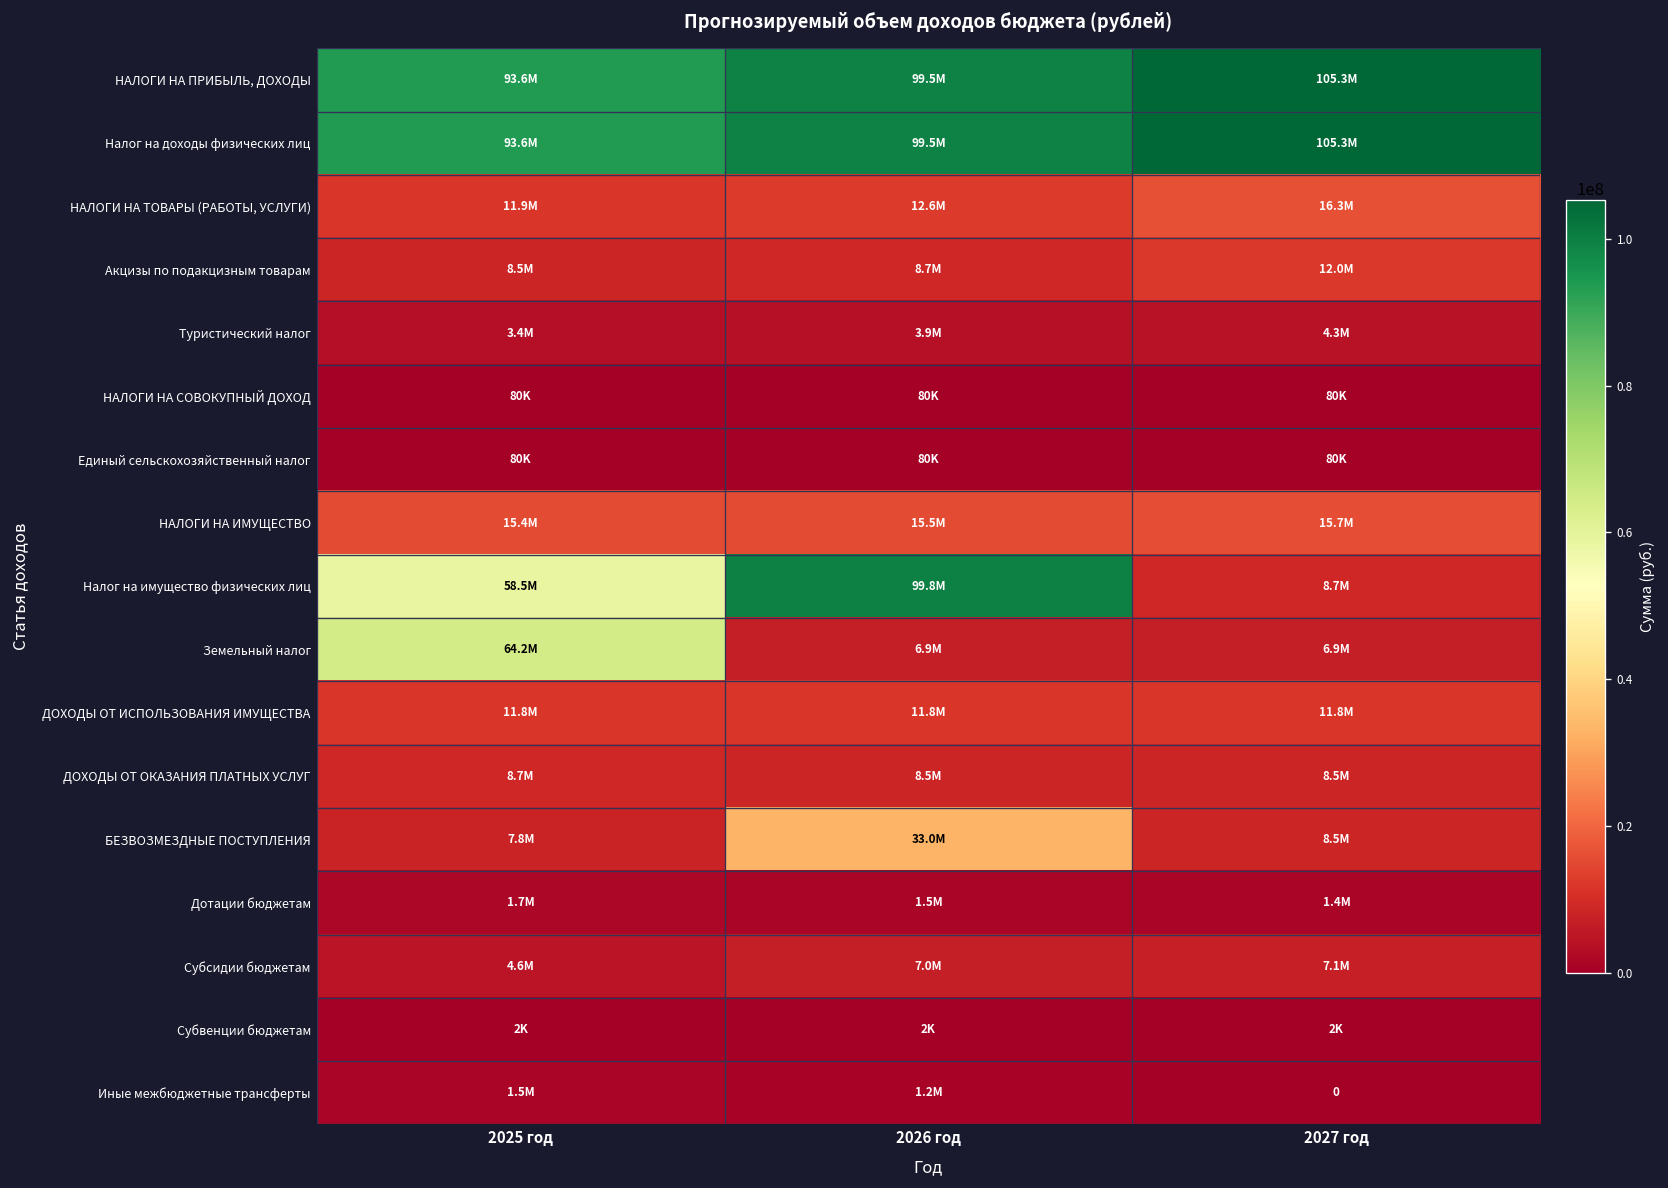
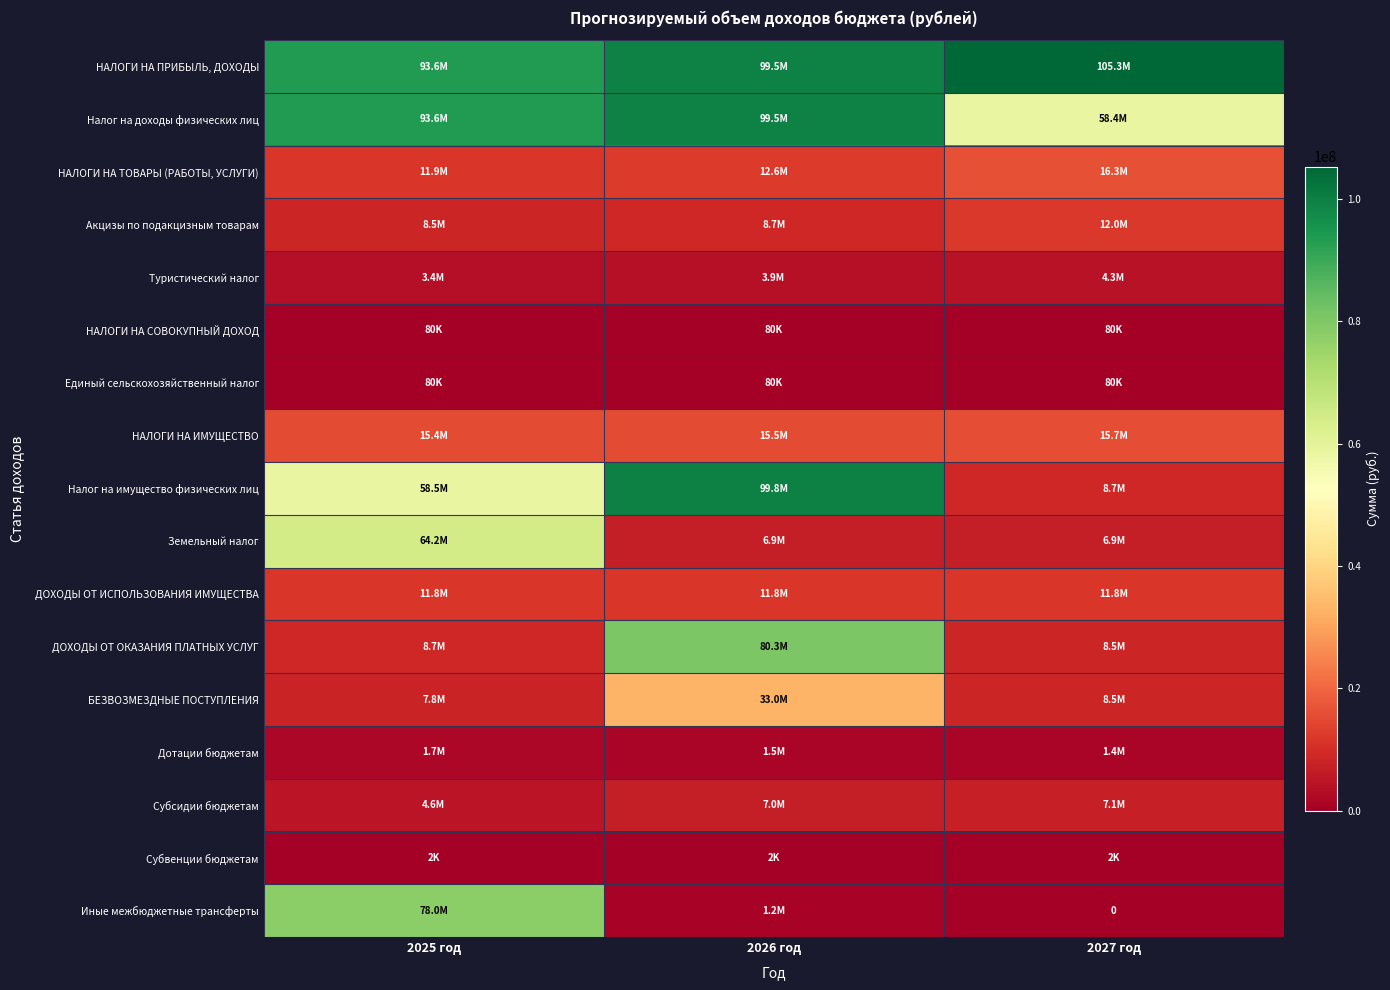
  {
    "НАЛОГИ НА ПРИБЫЛЬ, ДОХОДЫ": {
      "2025 год": "93.6M",
      "2026 год": "99.5M",
      "2027 год": "105.3M"
    },
    "Налог на доходы физических лиц": {
      "2025 год": "93.6M",
      "2026 год": "99.5M",
-     "2027 год": "105.3M"
+     "2027 год": "58.4M"
    },
    "НАЛОГИ НА ТОВАРЫ (РАБОТЫ, УСЛУГИ)": {
      "2025 год": "11.9M",
      "2026 год": "12.6M",
      "2027 год": "16.3M"
    },
    "Акцизы по подакцизным товарам": {
      "2025 год": "8.5M",
      "2026 год": "8.7M",
      "2027 год": "12.0M"
    },
    "Туристический налог": {
      "2025 год": "3.4M",
      "2026 год": "3.9M",
      "2027 год": "4.3M"
    },
    "НАЛОГИ НА СОВОКУПНЫЙ ДОХОД": {
      "2025 год": "80K",
      "2026 год": "80K",
      "2027 год": "80K"
    },
    "Единый сельскохозяйственный налог": {
      "2025 год": "80K",
      "2026 год": "80K",
      "2027 год": "80K"
    },
    "НАЛОГИ НА ИМУЩЕСТВО": {
      "2025 год": "15.4M",
      "2026 год": "15.5M",
      "2027 год": "15.7M"
    },
    "Налог на имущество физических лиц": {
      "2025 год": "58.5M",
      "2026 год": "99.8M",
      "2027 год": "8.7M"
    },
    "Земельный налог": {
      "2025 год": "64.2M",
      "2026 год": "6.9M",
      "2027 год": "6.9M"
    },
    "ДОХОДЫ ОТ ИСПОЛЬЗОВАНИЯ ИМУЩЕСТВА": {
      "2025 год": "11.8M",
      "2026 год": "11.8M",
      "2027 год": "11.8M"
    },
    "ДОХОДЫ ОТ ОКАЗАНИЯ ПЛАТНЫХ УСЛУГ": {
      "2025 год": "8.7M",
-     "2026 год": "8.5M",
+     "2026 год": "80.3M",
      "2027 год": "8.5M"
    },
    "БЕЗВОЗМЕЗДНЫЕ ПОСТУПЛЕНИЯ": {
      "2025 год": "7.8M",
      "2026 год": "33.0M",
      "2027 год": "8.5M"
    },
    "Дотации бюджетам": {
      "2025 год": "1.7M",
      "2026 год": "1.5M",
      "2027 год": "1.4M"
    },
    "Субсидии бюджетам": {
      "2025 год": "4.6M",
      "2026 год": "7.0M",
      "2027 год": "7.1M"
    },
    "Субвенции бюджетам": {
      "2025 год": "2K",
      "2026 год": "2K",
      "2027 год": "2K"
    },
    "Иные межбюджетные трансферты": {
-     "2025 год": "1.5M",
+     "2025 год": "78.0M",
      "2026 год": "1.2M",
      "2027 год": "0"
    }
  }
